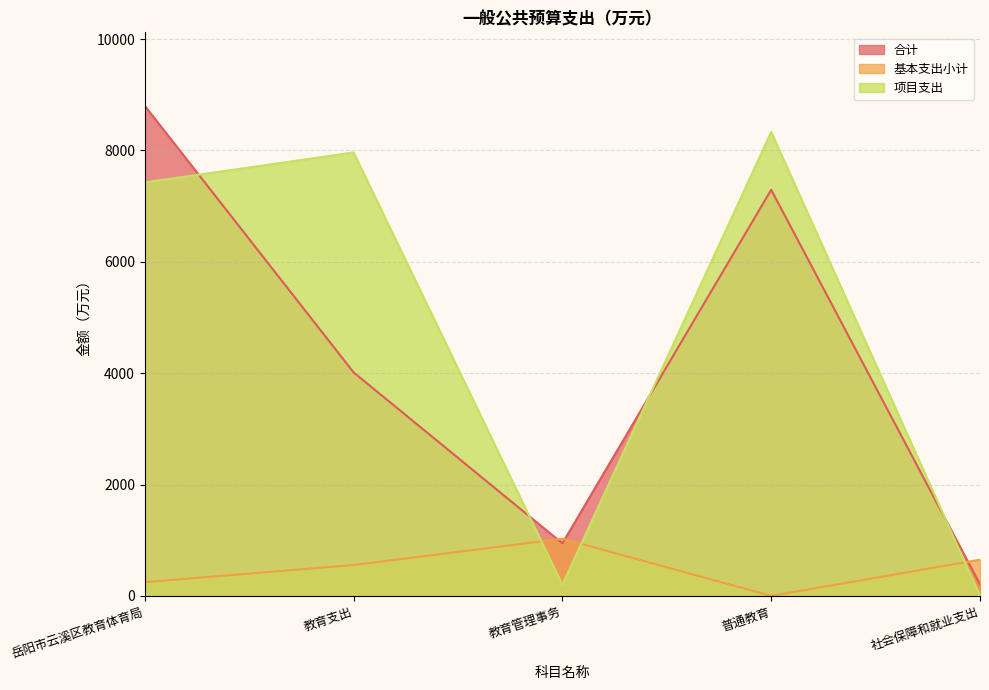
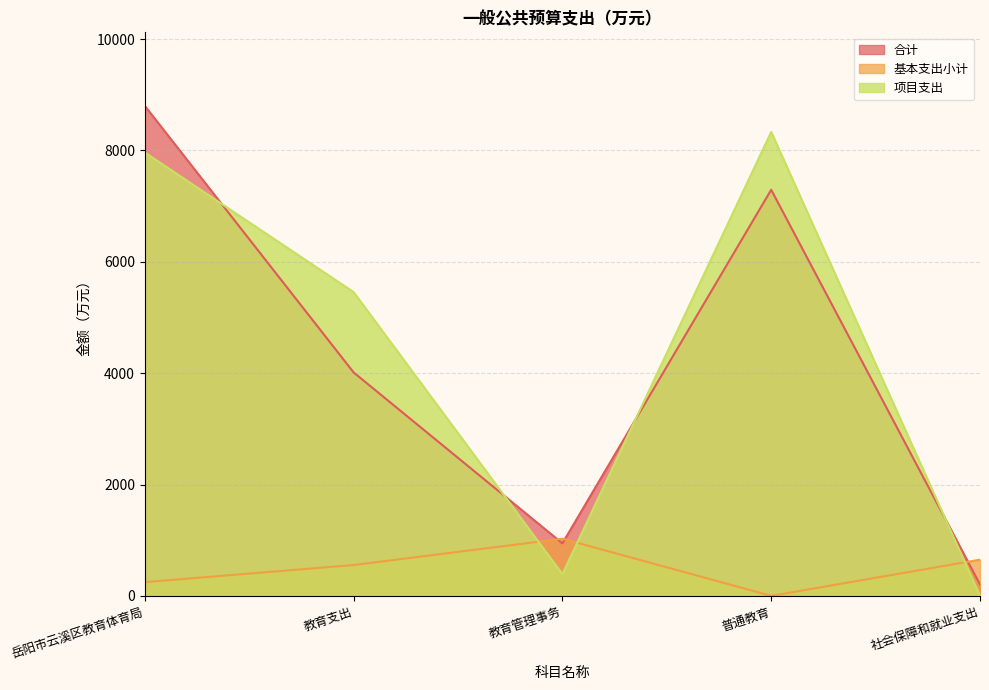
  {
    "合计": {
      "岳阳市云溪区教育体育局": 8800,
      "教育支出": 4000,
      "教育管理事务": 900,
      "普通教育": 7300,
      "社会保障和就业支出": 200
    },
    "基本支出小计": {
      "岳阳市云溪区教育体育局": 200,
      "教育支出": 600,
      "教育管理事务": 1000,
      "普通教育": 0,
      "社会保障和就业支出": 600
    },
    "项目支出": {
-     "岳阳市云溪区教育体育局": 7400,
-     "教育支出": 8000,
-     "教育管理事务": 200,
+     "岳阳市云溪区教育体育局": 8000,
+     "教育支出": 5500,
+     "教育管理事务": 400,
      "普通教育": 8300,
      "社会保障和就业支出": 0
    }
  }
